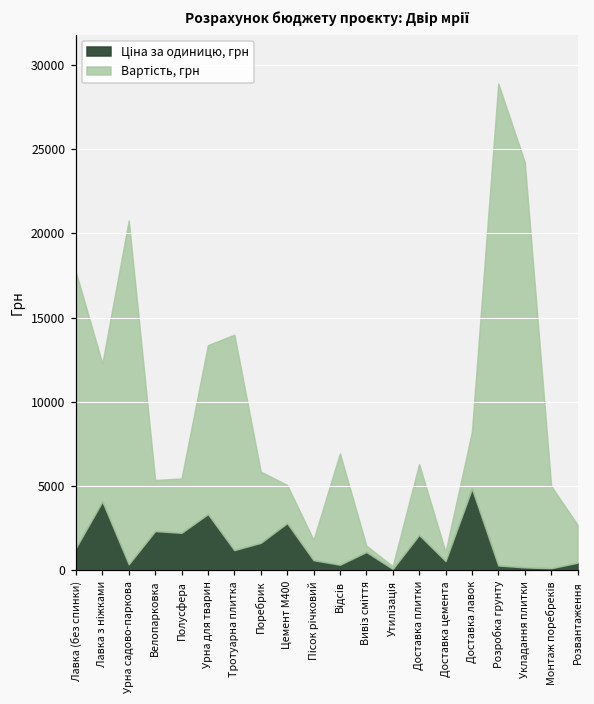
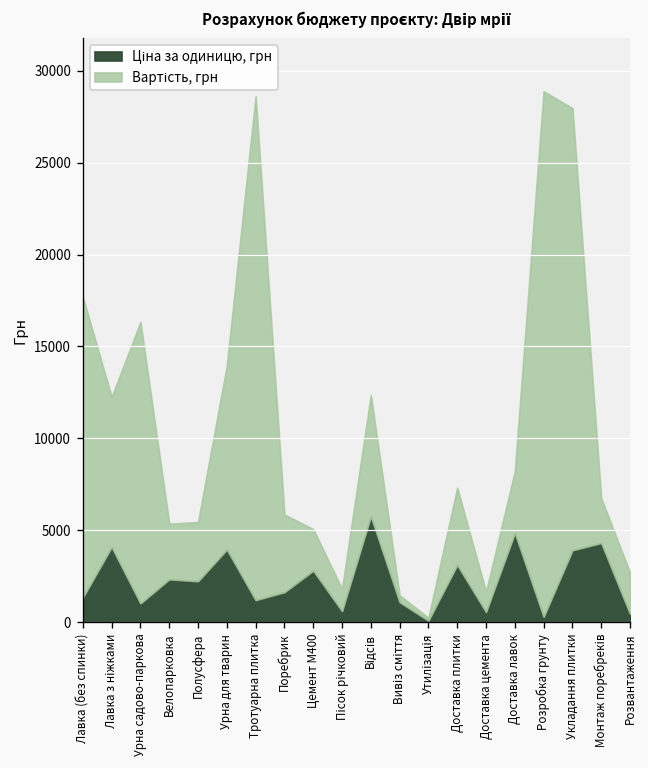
  {
    "Ціна за одиницю, грн": {
      "Лавка (без спинки)": 1300,
      "Лавка з ніжками": 4100,
-     "Урна садово-паркова": 400,
+     "Урна садово-паркова": 1000,
      "Велопарковка": 2300,
      "Полусфера": 2200,
-     "Урна для тварин": 3300,
+     "Урна для тварин": 4000,
      "Тротуарна плитка": 1200,
      "Поребрик": 1600,
      "Цемент М400": 2800,
      "Пісок річковий": 600,
-     "Відсів": 300,
+     "Відсів": 5800,
      "Вивіз сміття": 1100,
-     "Доставка плитки": 2100,
+     "Доставка плитки": 3100,
      "Доставка цемента": 600,
      "Доставка лавок": 4900,
      "Розробка грунту": 300,
-     "Укладання плитки": 200,
-     "Монтаж поребреків": 100,
+     "Укладання плитки": 3900,
+     "Монтаж поребреків": 4300,
      "Розвантаження": 500
    },
    "Вартість, грн": {
      "Лавка (без спинки)": 16300,
      "Лавка з ніжками": 8200,
-     "Урна садово-паркова": 20400,
+     "Урна садово-паркова": 15300,
      "Велопарковка": 3000,
      "Полусфера": 3200,
      "Урна для тварин": 10000,
-     "Тротуарна плитка": 12800,
+     "Тротуарна плитка": 27400,
      "Поребрик": 4200,
      "Цемент М400": 2300,
      "Пісок річковий": 1200,
      "Відсів": 6600,
      "Вивіз сміття": 400,
      "Доставка плитки": 4200,
-     "Доставка цемента": 500,
+     "Доставка цемента": 1100,
      "Доставка лавок": 3400,
      "Розробка грунту": 28600,
      "Укладання плитки": 24100,
-     "Монтаж поребреків": 4900,
+     "Монтаж поребреків": 2400,
      "Розвантаження": 2300
    }
  }
